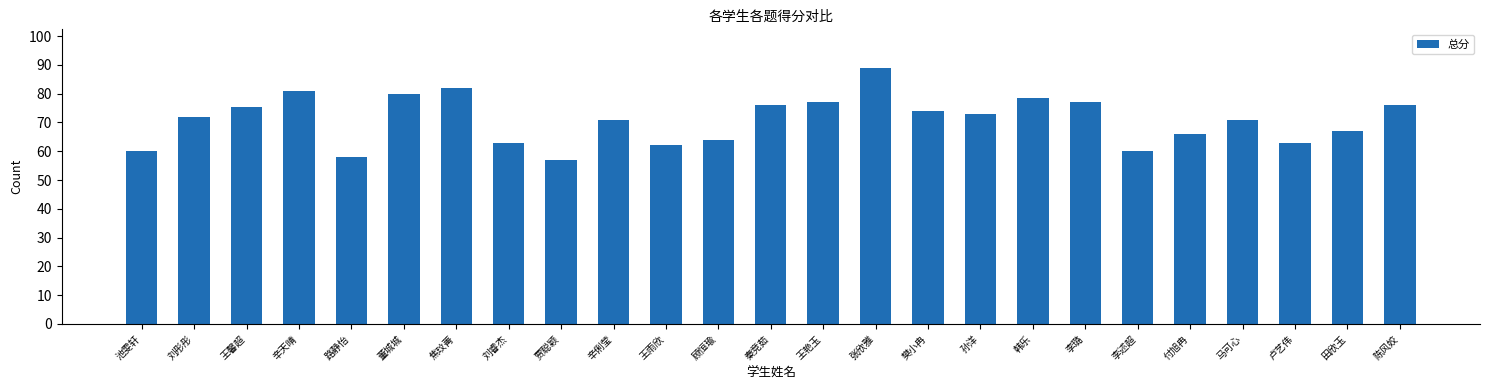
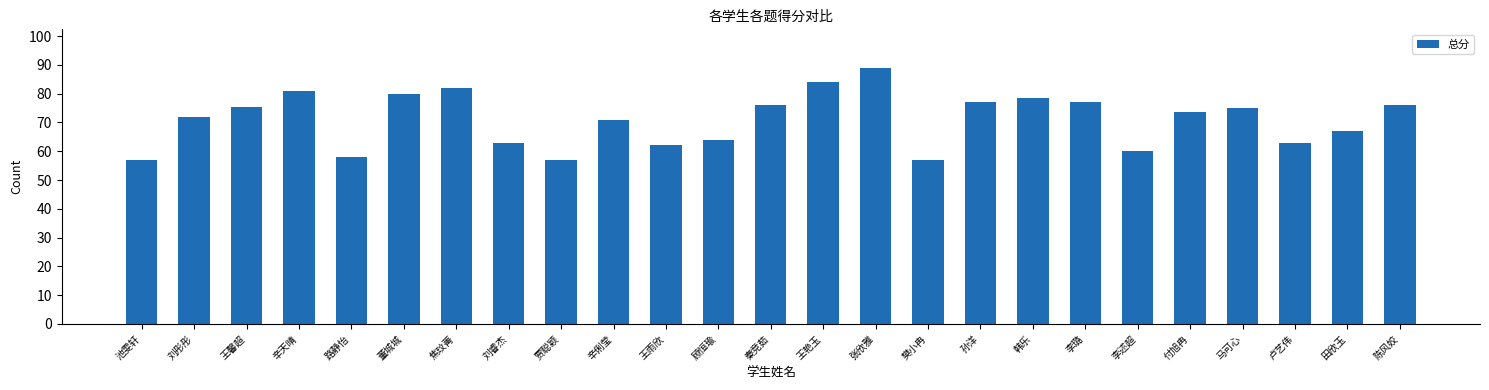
  {
-   "池雯轩": 60,
+   "池雯轩": 57,
    "刘彤彤": 72,
    "王馨超": 76,
    "辛天晴": 81,
    "路静怡": 58,
    "董城城": 80,
    "焦玟菁": 82,
    "刘睿杰": 63,
    "贾聪颖": 57,
    "辛俐莹": 71,
    "王雨欣": 62,
    "顾恒瑜": 64,
    "秦竞茹": 76,
-   "王艳玉": 77,
+   "王艳玉": 84,
    "张欣雅": 89,
-   "樊小冉": 74,
-   "孙洋": 73,
+   "樊小冉": 57,
+   "孙洋": 77,
    "韩乐": 79,
    "李璐": 77,
    "李述超": 60,
-   "付旭冉": 66,
-   "马可心": 71,
+   "付旭冉": 74,
+   "马可心": 75,
    "卢艺伟": 63,
    "田欣玉": 67,
    "陈风姣": 76
  }
